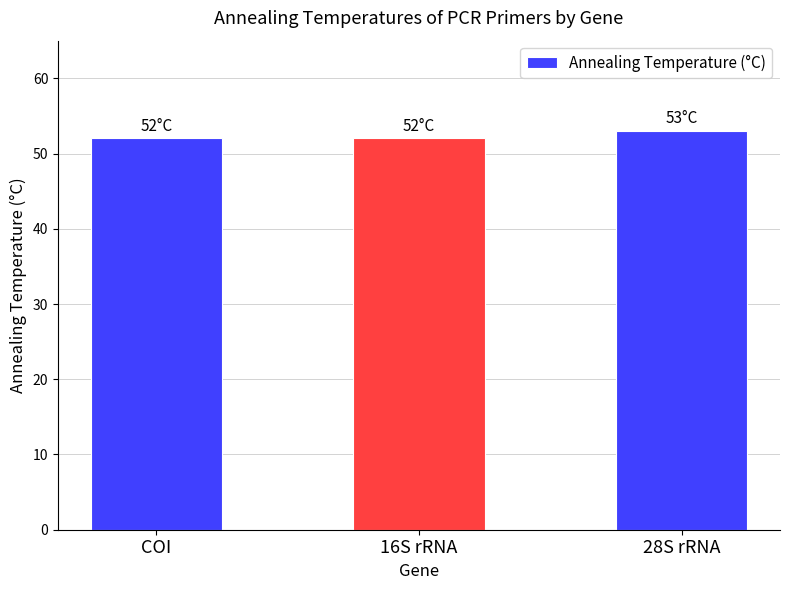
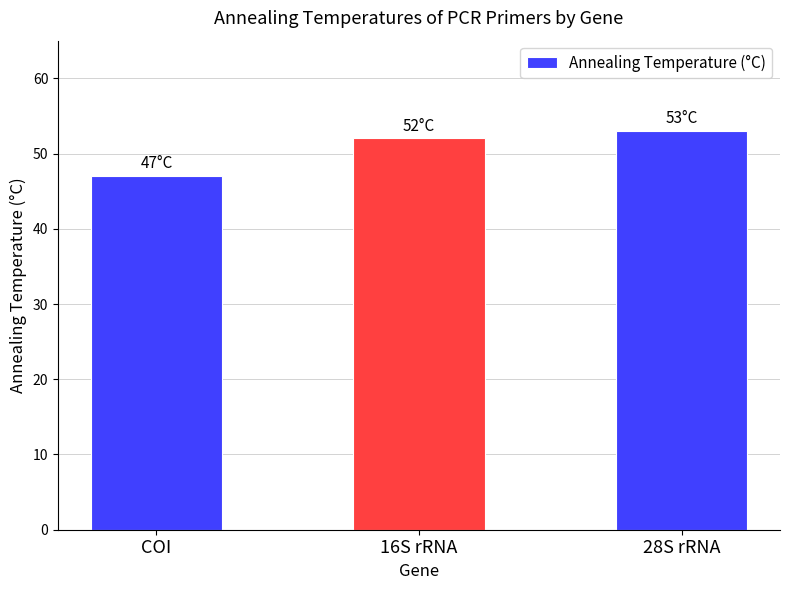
  {
-   "COI": "52°C",
+   "COI": "47°C",
    "16S rRNA": "52°C",
    "28S rRNA": "53°C"
  }
